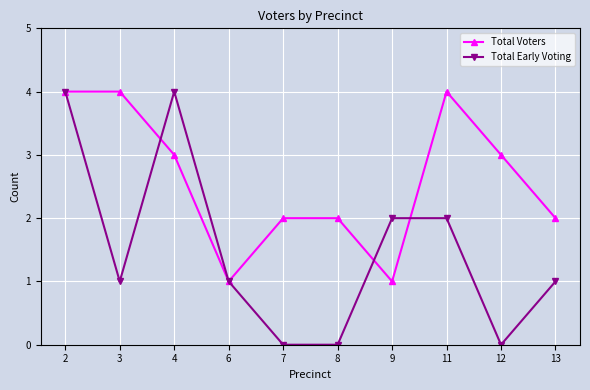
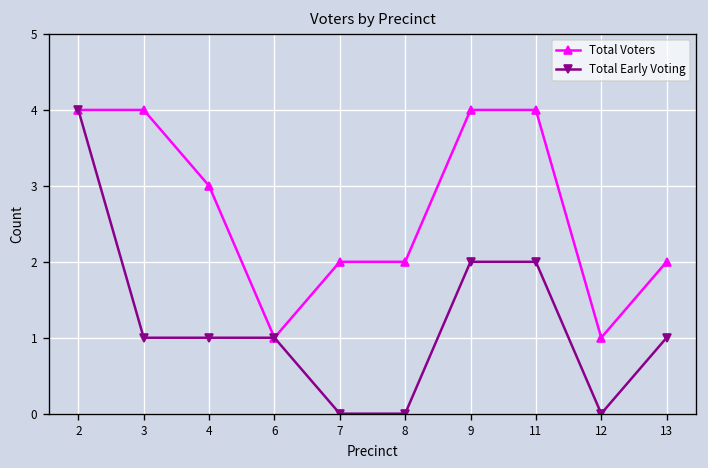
  {
    "Total Voters": {
      "3": 4,
      "4": 3,
      "7": 2,
      "8": 2,
-     "9": 1,
+     "9": 4,
      "11": 4,
-     "12": 3,
+     "12": 1,
      "13": 2
    },
    "Total Early Voting": {
      "3": 1,
-     "4": 4,
+     "4": 1,
      "7": 0,
      "8": 0,
      "9": 2,
      "11": 2,
      "12": 0,
      "13": 1
    }
  }
